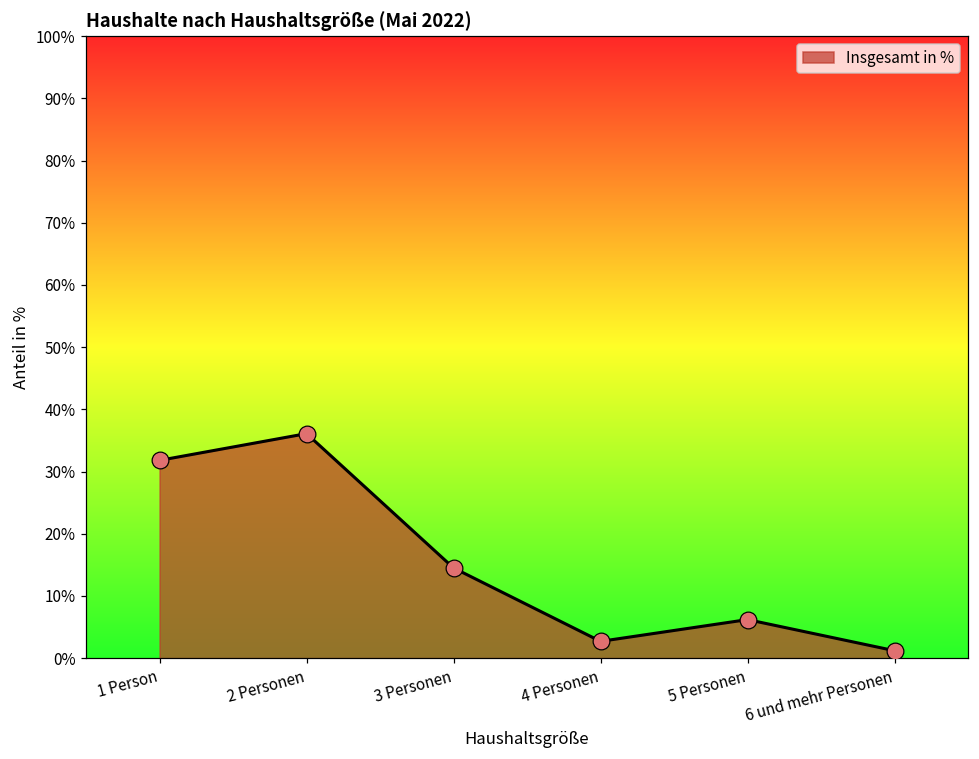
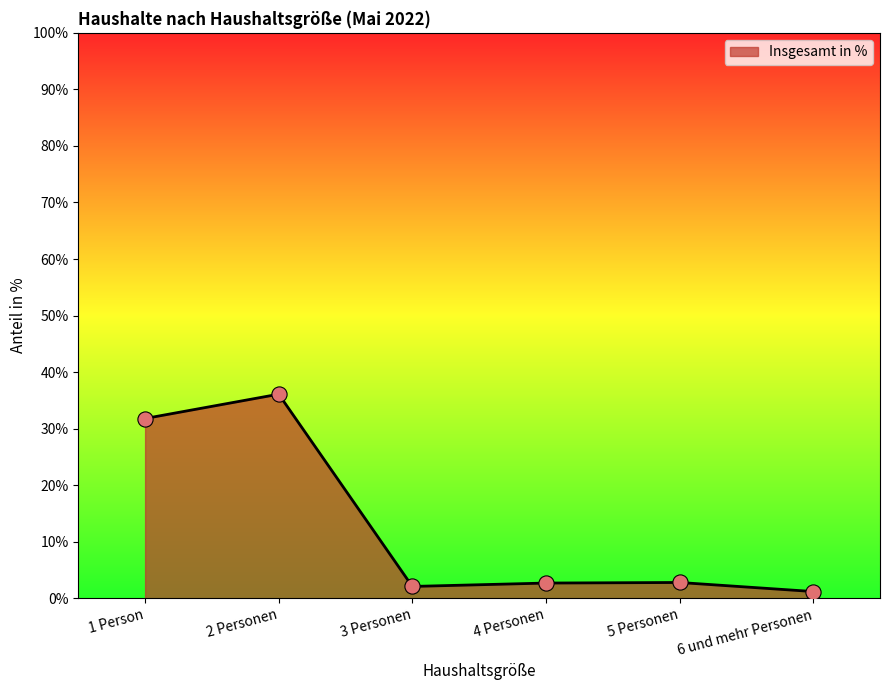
  {
    "1 Person": "32%",
    "2 Personen": "36%",
-   "3 Personen": "15%",
+   "3 Personen": "2%",
    "4 Personen": "3%",
-   "5 Personen": "6%",
+   "5 Personen": "3%",
    "6 und mehr Personen": "1%"
  }
